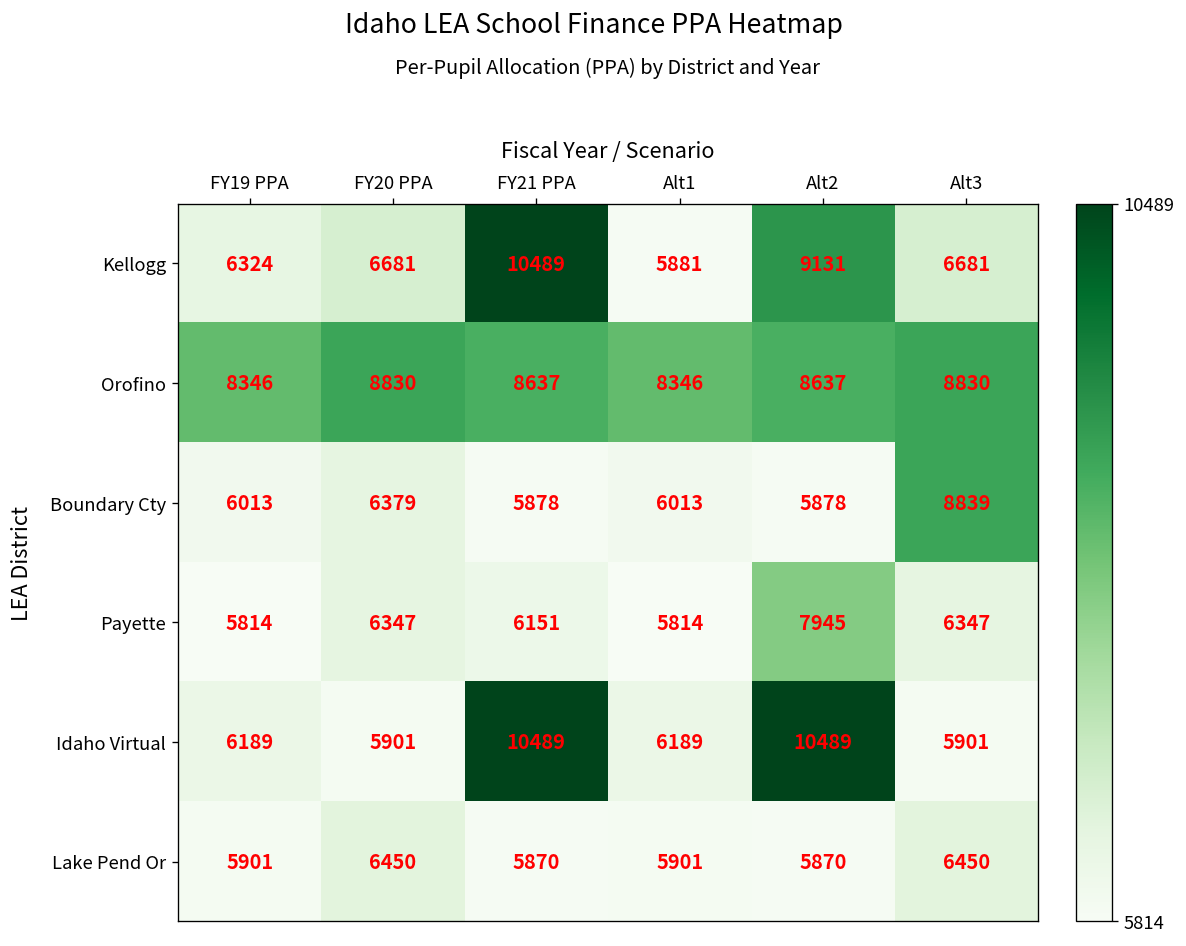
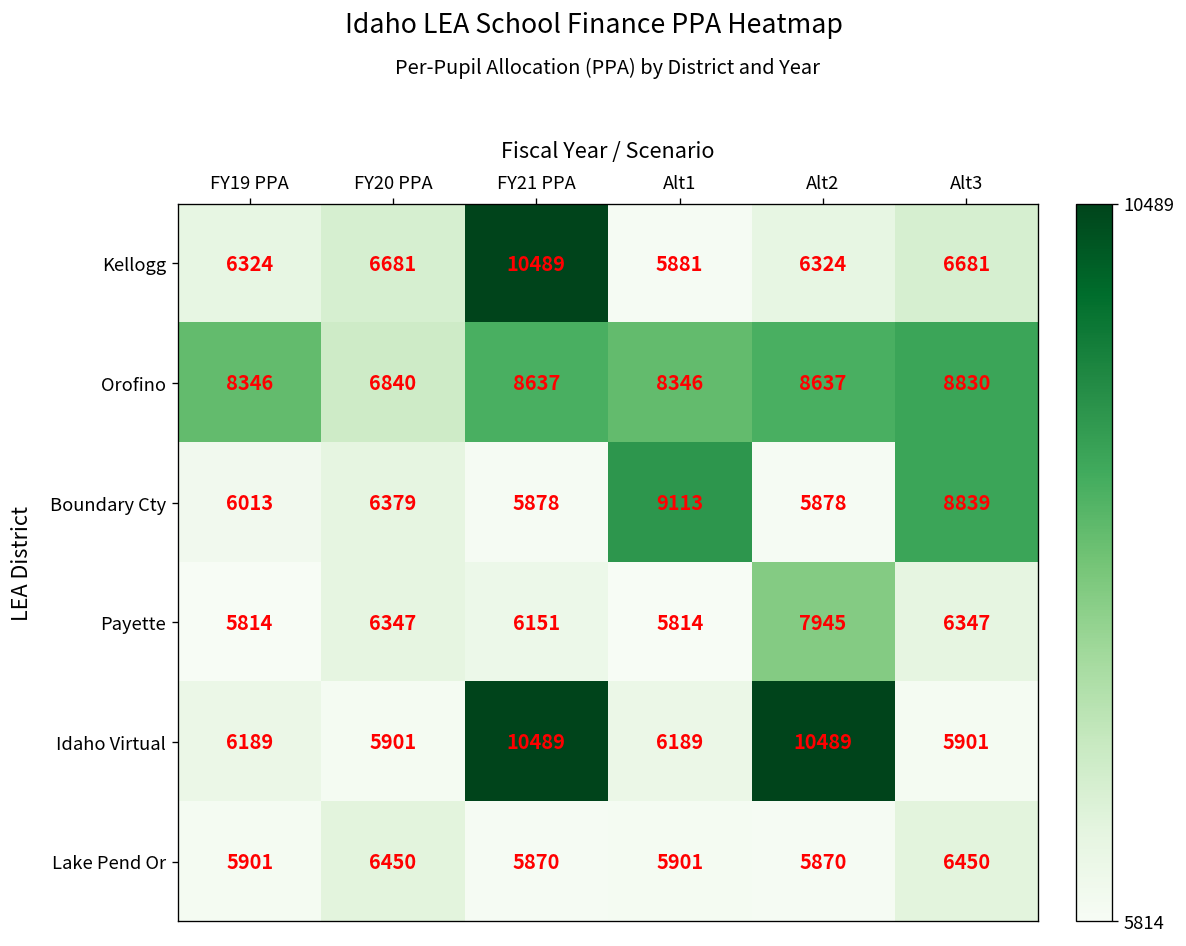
  {
    "Kellogg": {
      "FY19 PPA": 6324,
      "FY20 PPA": 6681,
      "FY21 PPA": 10489,
      "Alt1": 5881,
-     "Alt2": 9131,
+     "Alt2": 6324,
      "Alt3": 6681
    },
    "Orofino": {
      "FY19 PPA": 8346,
-     "FY20 PPA": 8830,
+     "FY20 PPA": 6840,
      "FY21 PPA": 8637,
      "Alt1": 8346,
      "Alt2": 8637,
      "Alt3": 8830
    },
    "Boundary Cty": {
      "FY19 PPA": 6013,
      "FY20 PPA": 6379,
      "FY21 PPA": 5878,
-     "Alt1": 6013,
+     "Alt1": 9113,
      "Alt2": 5878,
      "Alt3": 8839
    },
    "Payette": {
      "FY19 PPA": 5814,
      "FY20 PPA": 6347,
      "FY21 PPA": 6151,
      "Alt1": 5814,
      "Alt2": 7945,
      "Alt3": 6347
    },
    "Idaho Virtual": {
      "FY19 PPA": 6189,
      "FY20 PPA": 5901,
      "FY21 PPA": 10489,
      "Alt1": 6189,
      "Alt2": 10489,
      "Alt3": 5901
    },
    "Lake Pend Or": {
      "FY19 PPA": 5901,
      "FY20 PPA": 6450,
      "FY21 PPA": 5870,
      "Alt1": 5901,
      "Alt2": 5870,
      "Alt3": 6450
    }
  }
